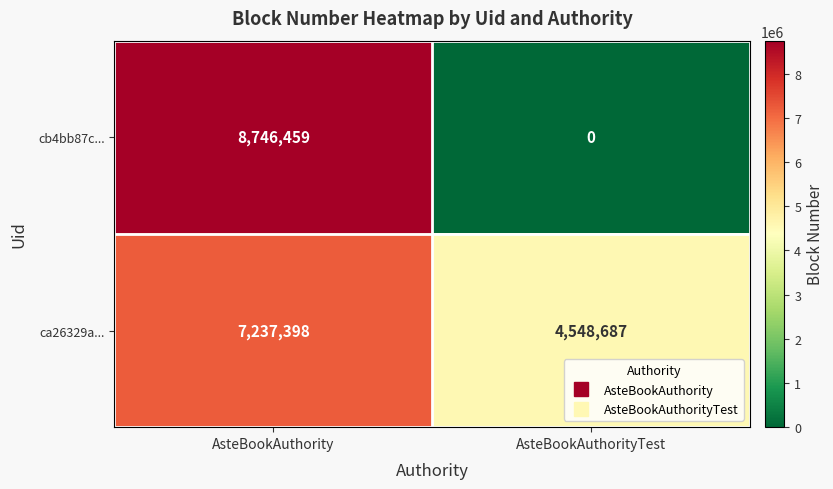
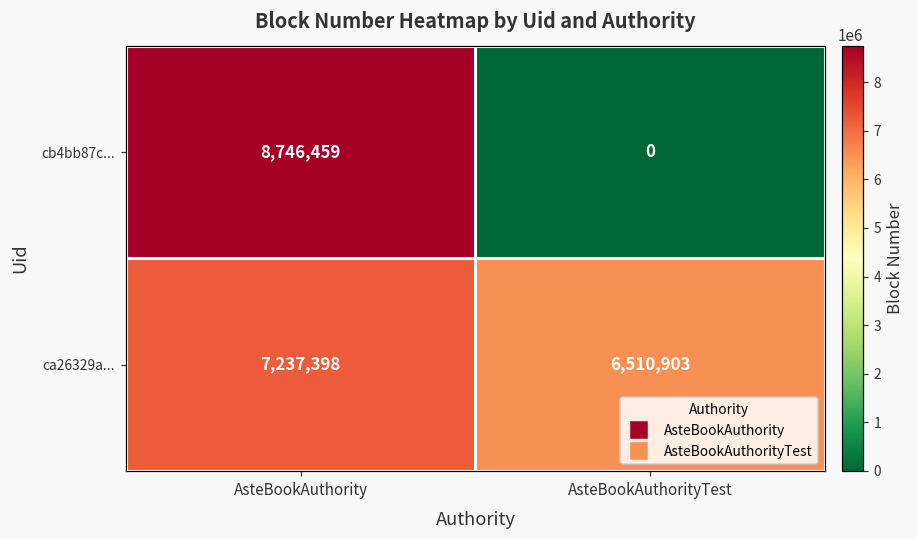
  {
    "cb4bb87c...": {
      "AsteBookAuthority": "8,746,459",
      "AsteBookAuthorityTest": "0"
    },
    "ca26329a...": {
      "AsteBookAuthority": "7,237,398",
-     "AsteBookAuthorityTest": "4,548,687"
+     "AsteBookAuthorityTest": "6,510,903"
    }
  }
